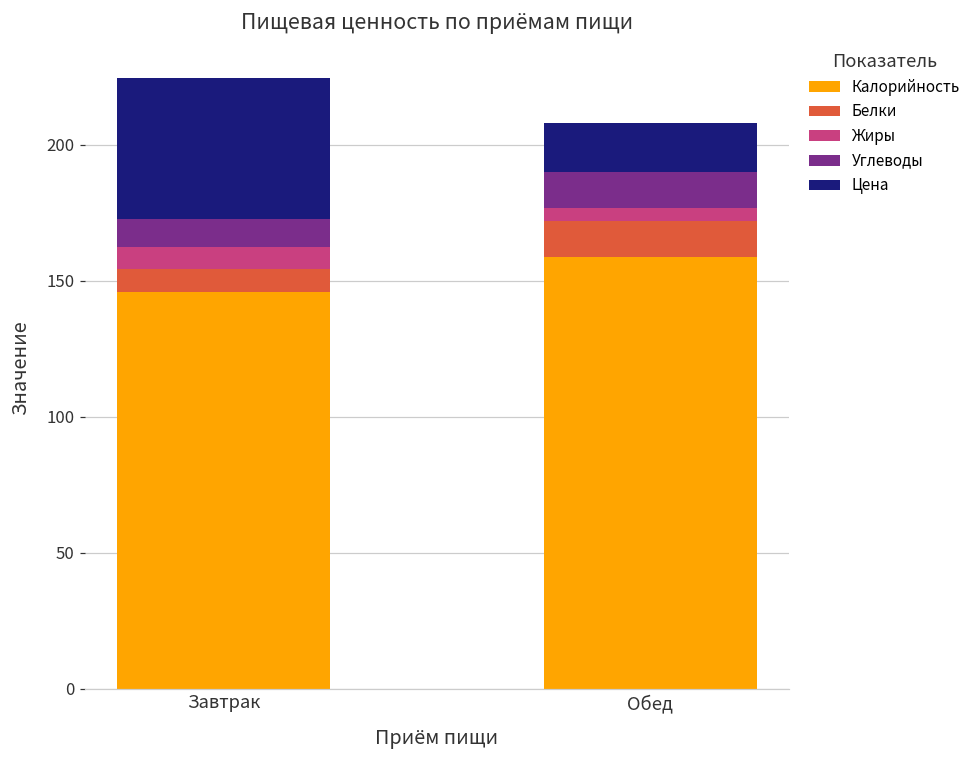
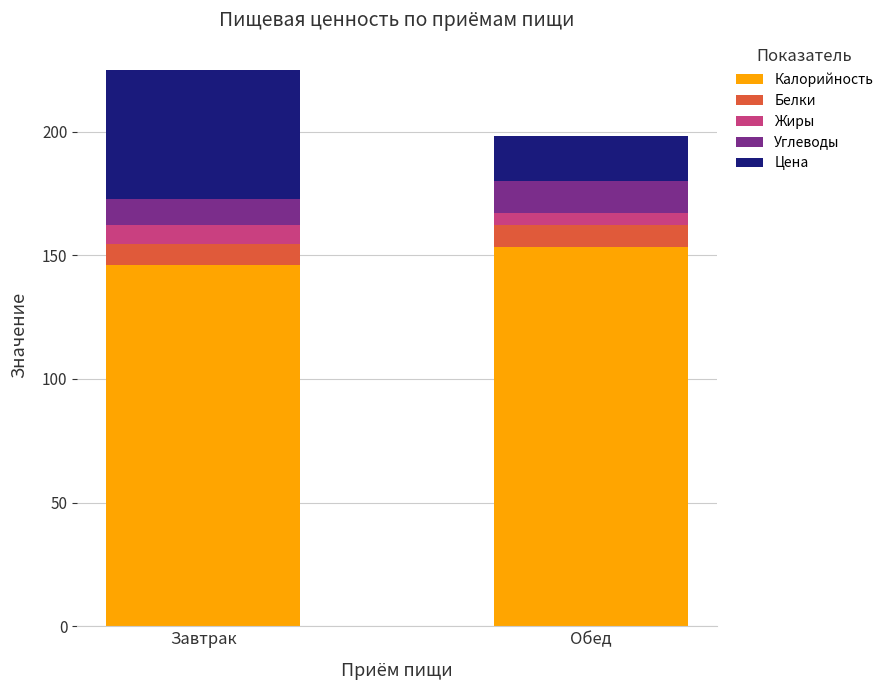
  {
    "Калорийность": {
      "Завтрак": 146,
-     "Обед": 159
+     "Обед": 153
    },
    "Белки": {
      "Завтрак": 9,
-     "Обед": 13
+     "Обед": 9
    },
    "Жиры": {
      "Завтрак": 8,
      "Обед": 5
    },
    "Углеводы": {
      "Завтрак": 10,
      "Обед": 13
    },
    "Цена": {
      "Завтрак": 52,
      "Обед": 18
    }
  }
